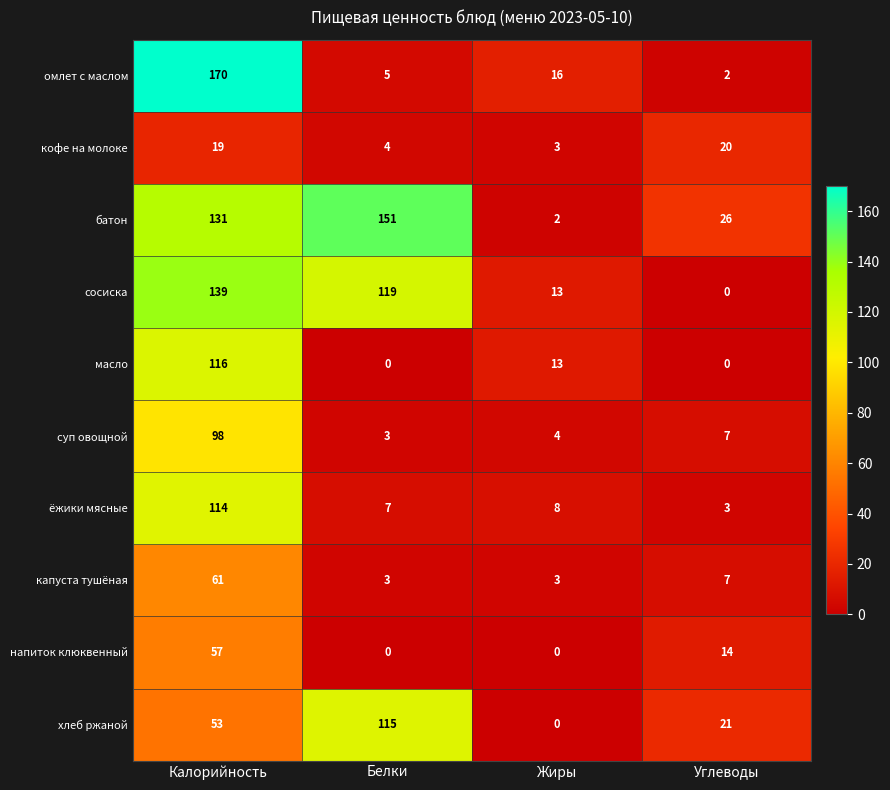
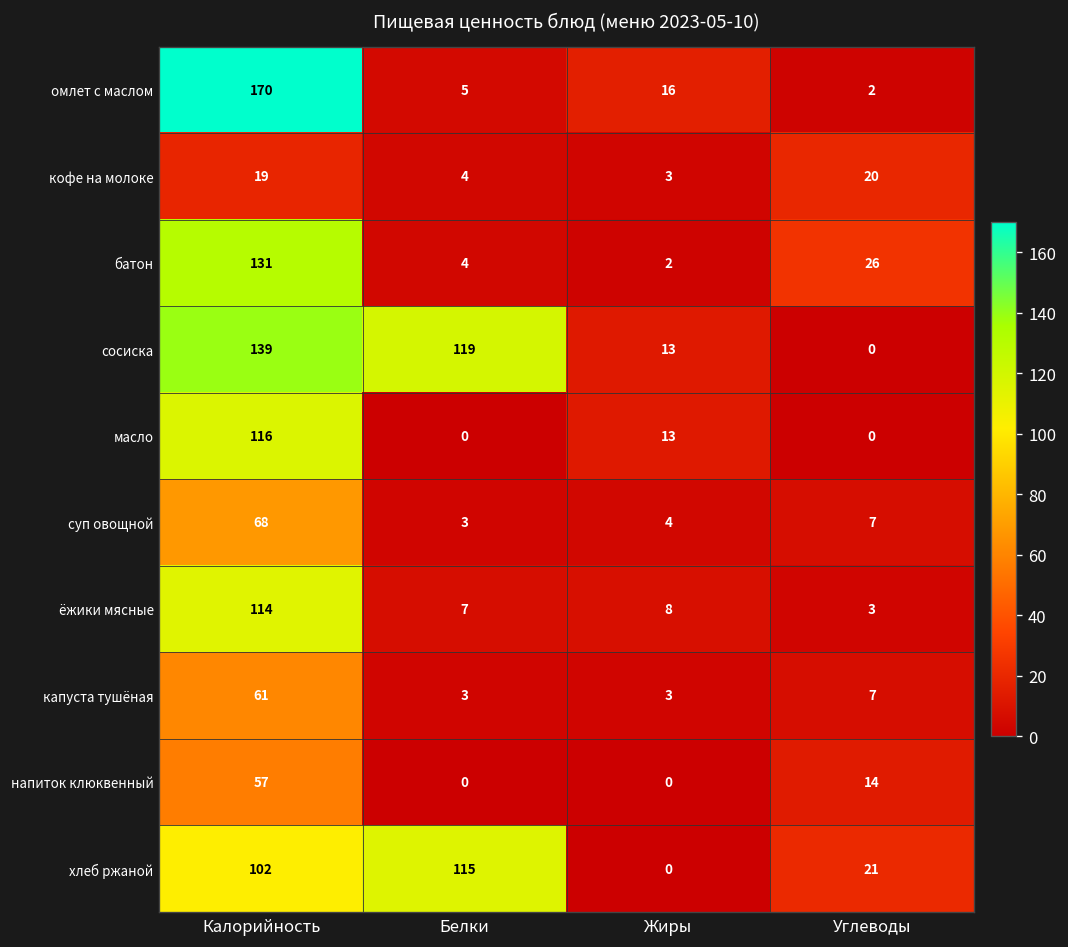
  {
    "омлет с маслом": {
      "Калорийность": 170,
      "Белки": 5,
      "Жиры": 16,
      "Углеводы": 2
    },
    "кофе на молоке": {
      "Калорийность": 19,
      "Белки": 4,
      "Жиры": 3,
      "Углеводы": 20
    },
    "батон": {
      "Калорийность": 131,
-     "Белки": 151,
+     "Белки": 4,
      "Жиры": 2,
      "Углеводы": 26
    },
    "сосиска": {
      "Калорийность": 139,
      "Белки": 119,
      "Жиры": 13,
      "Углеводы": 0
    },
    "масло": {
      "Калорийность": 116,
      "Белки": 0,
      "Жиры": 13,
      "Углеводы": 0
    },
    "суп овощной": {
-     "Калорийность": 98,
+     "Калорийность": 68,
      "Белки": 3,
      "Жиры": 4,
      "Углеводы": 7
    },
    "ёжики мясные": {
      "Калорийность": 114,
      "Белки": 7,
      "Жиры": 8,
      "Углеводы": 3
    },
    "капуста тушёная": {
      "Калорийность": 61,
      "Белки": 3,
      "Жиры": 3,
      "Углеводы": 7
    },
    "напиток клюквенный": {
      "Калорийность": 57,
      "Белки": 0,
      "Жиры": 0,
      "Углеводы": 14
    },
    "хлеб ржаной": {
-     "Калорийность": 53,
+     "Калорийность": 102,
      "Белки": 115,
      "Жиры": 0,
      "Углеводы": 21
    }
  }
